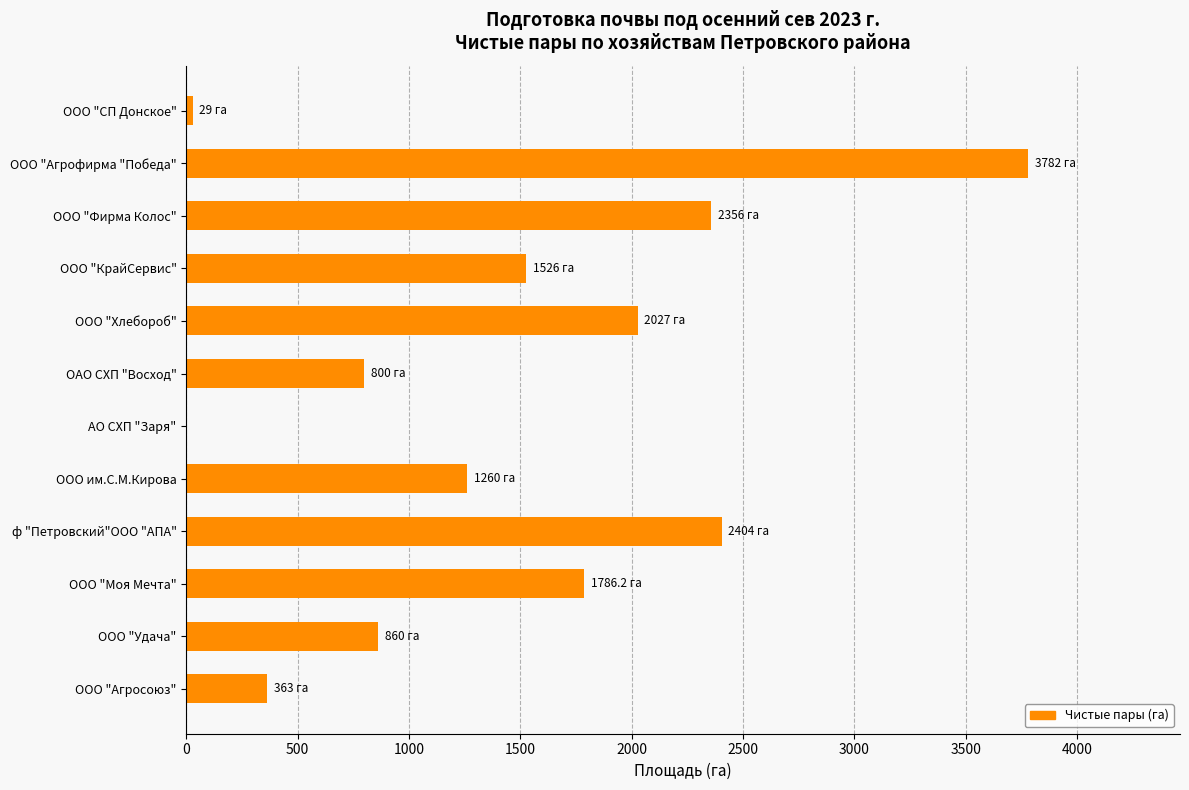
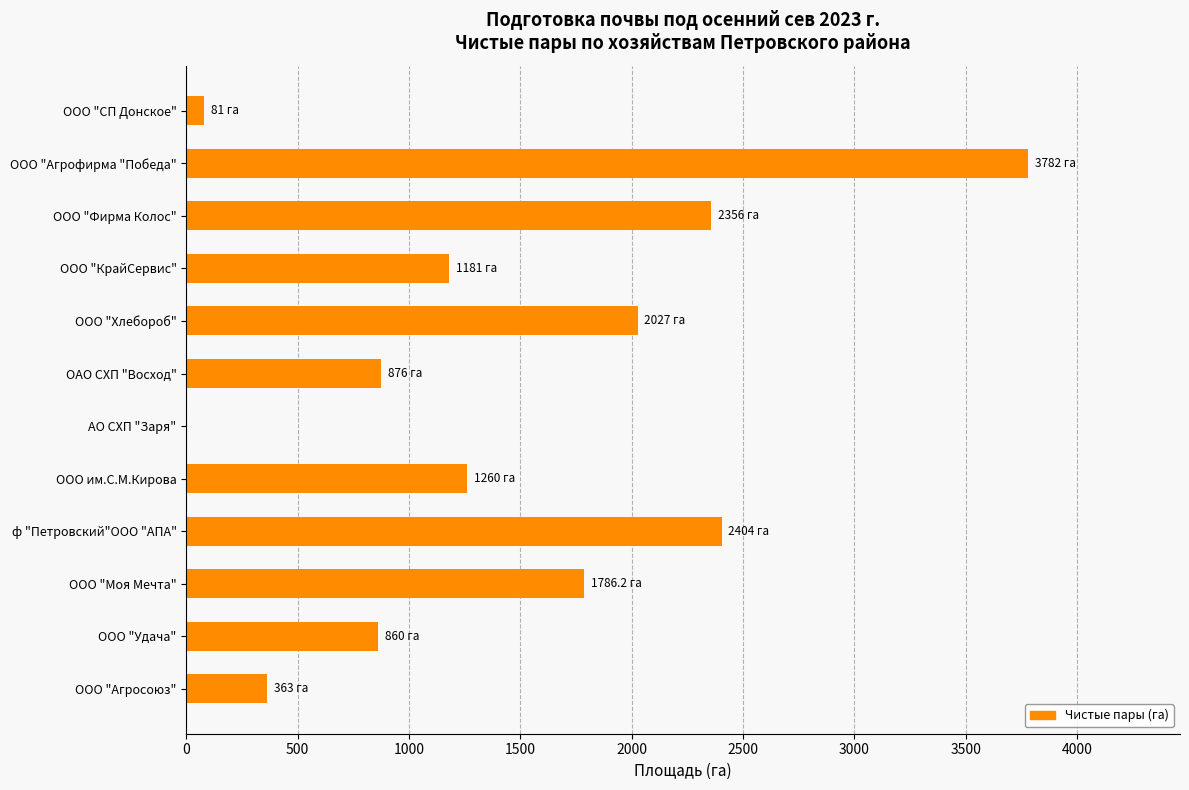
  {
-   "ООО \"СП Донское\"": 29,
+   "ООО \"СП Донское\"": 81,
    "ООО \"Агрофирма \"Победа\"": 3782,
    "ООО \"Фирма Колос\"": 2356,
-   "ООО \"КрайСервис\"": 1526,
+   "ООО \"КрайСервис\"": 1181,
    "ООО \"Хлебороб\"": 2027,
-   "ОАО СХП \"Восход\"": 800,
+   "ОАО СХП \"Восход\"": 876,
    "ООО им.С.М.Кирова": 1260,
    "ф \"Петровский\"ООО \"АПА\"": 2404,
    "ООО \"Моя Мечта\"": 1786.2,
    "ООО \"Удача\"": 860,
    "ООО \"Агросоюз\"": 363
  }
